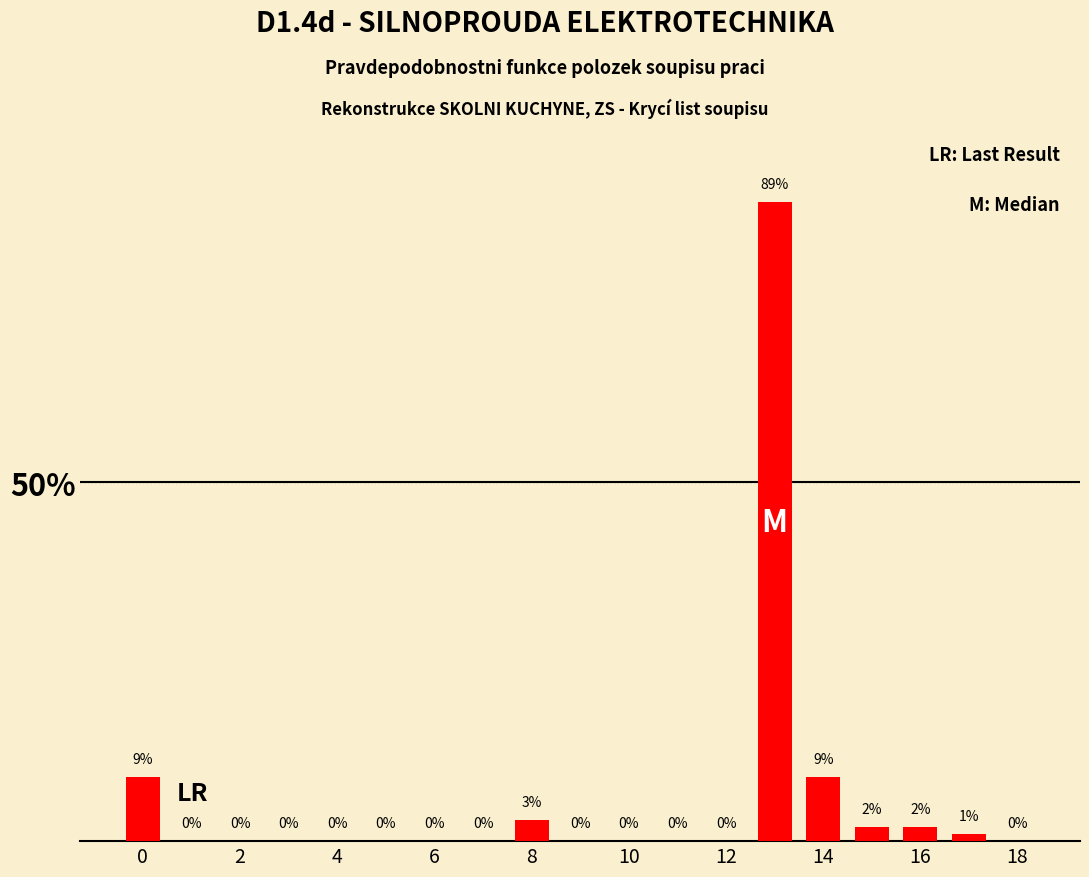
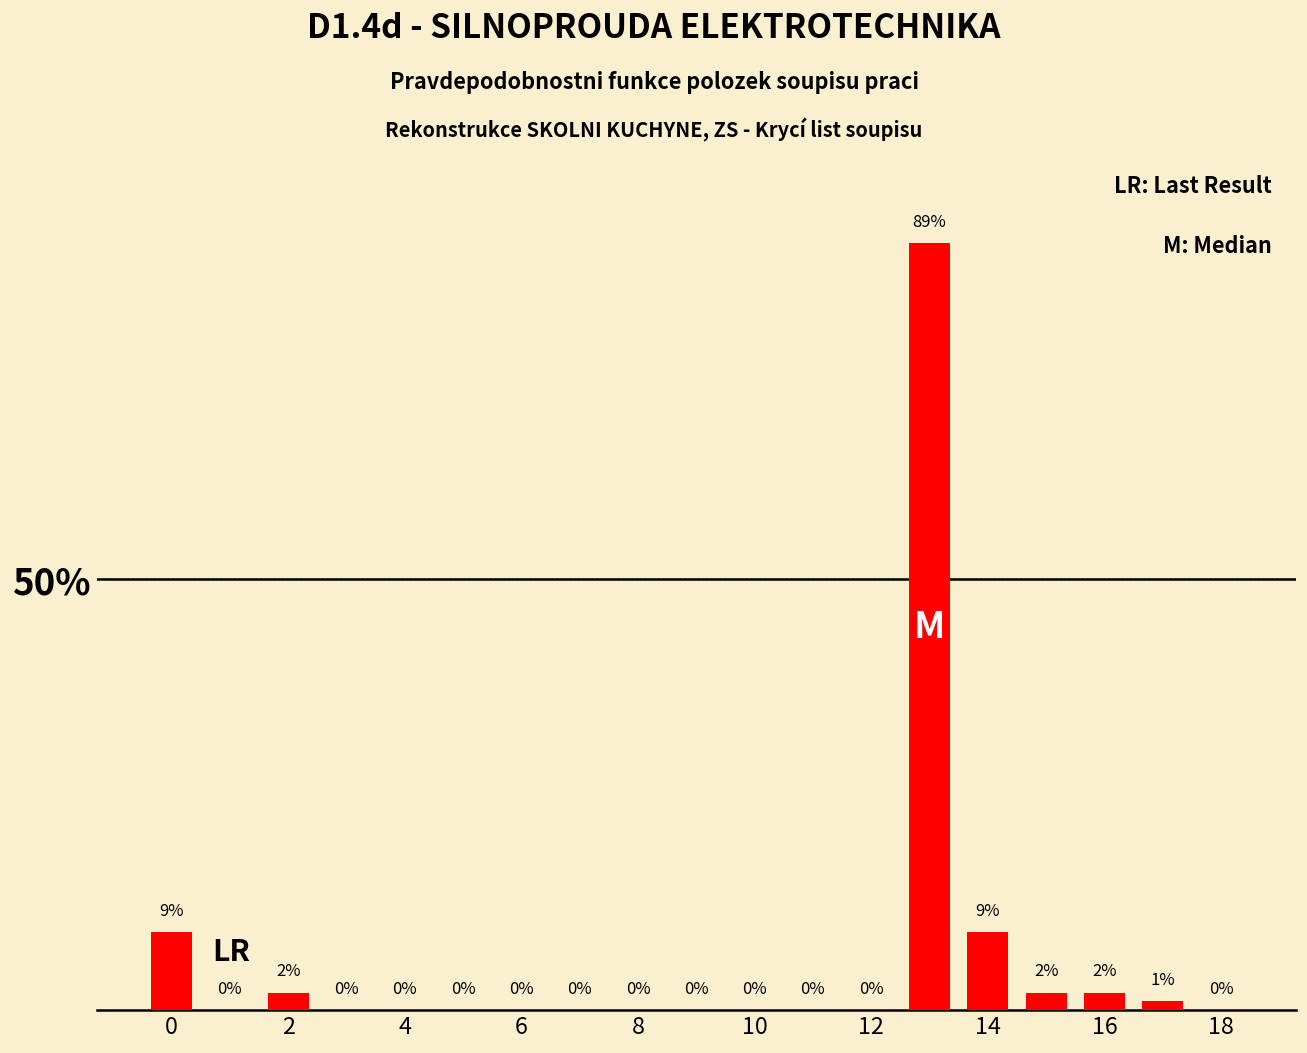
  {
    "0": "9%",
-   "2": "0%",
+   "2": "2%",
    "4": "0%",
    "6": "0%",
-   "8": "3%",
+   "8": "0%",
    "10": "0%",
    "12": "0%",
    "14": "9%",
    "16": "2%",
    "18": "0%"
  }
